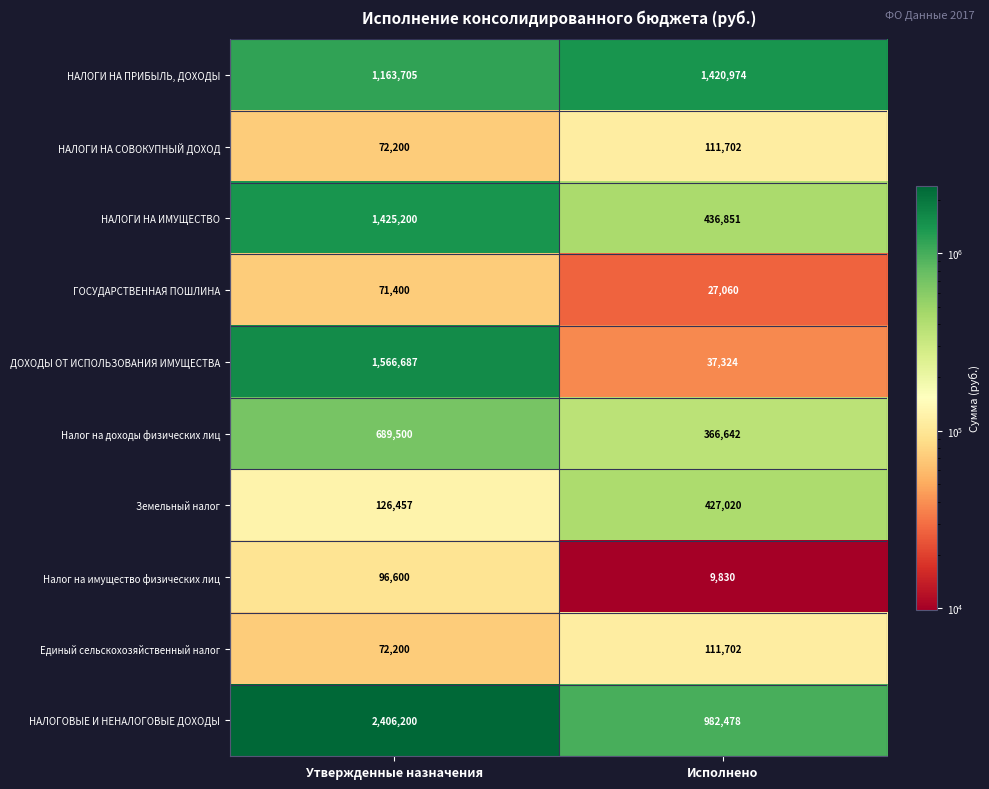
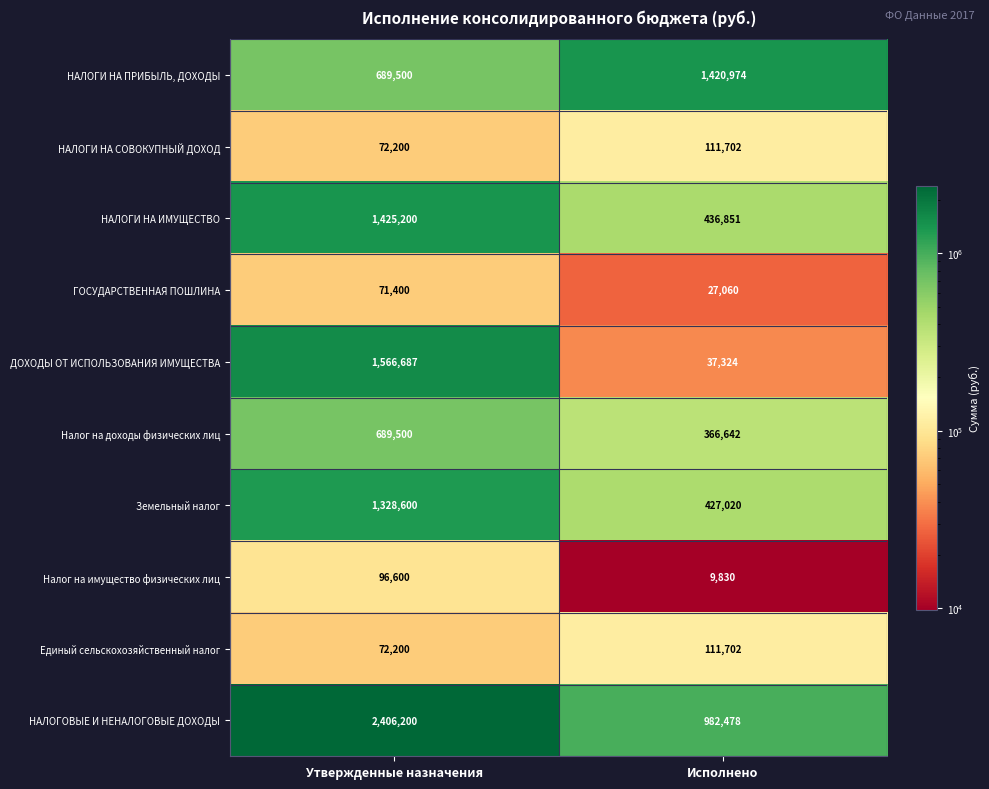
  {
    "НАЛОГИ НА ПРИБЫЛЬ, ДОХОДЫ": {
-     "Утвержденные назначения": "1,163,705",
+     "Утвержденные назначения": "689,500",
      "Исполнено": "1,420,974"
    },
    "НАЛОГИ НА СОВОКУПНЫЙ ДОХОД": {
      "Утвержденные назначения": "72,200",
      "Исполнено": "111,702"
    },
    "НАЛОГИ НА ИМУЩЕСТВО": {
      "Утвержденные назначения": "1,425,200",
      "Исполнено": "436,851"
    },
    "ГОСУДАРСТВЕННАЯ ПОШЛИНА": {
      "Утвержденные назначения": "71,400",
      "Исполнено": "27,060"
    },
    "ДОХОДЫ ОТ ИСПОЛЬЗОВАНИЯ ИМУЩЕСТВА": {
      "Утвержденные назначения": "1,566,687",
      "Исполнено": "37,324"
    },
    "Налог на доходы физических лиц": {
      "Утвержденные назначения": "689,500",
      "Исполнено": "366,642"
    },
    "Земельный налог": {
-     "Утвержденные назначения": "126,457",
+     "Утвержденные назначения": "1,328,600",
      "Исполнено": "427,020"
    },
    "Налог на имущество физических лиц": {
      "Утвержденные назначения": "96,600",
      "Исполнено": "9,830"
    },
    "Единый сельскохозяйственный налог": {
      "Утвержденные назначения": "72,200",
      "Исполнено": "111,702"
    },
    "НАЛОГОВЫЕ И НЕНАЛОГОВЫЕ ДОХОДЫ": {
      "Утвержденные назначения": "2,406,200",
      "Исполнено": "982,478"
    }
  }
